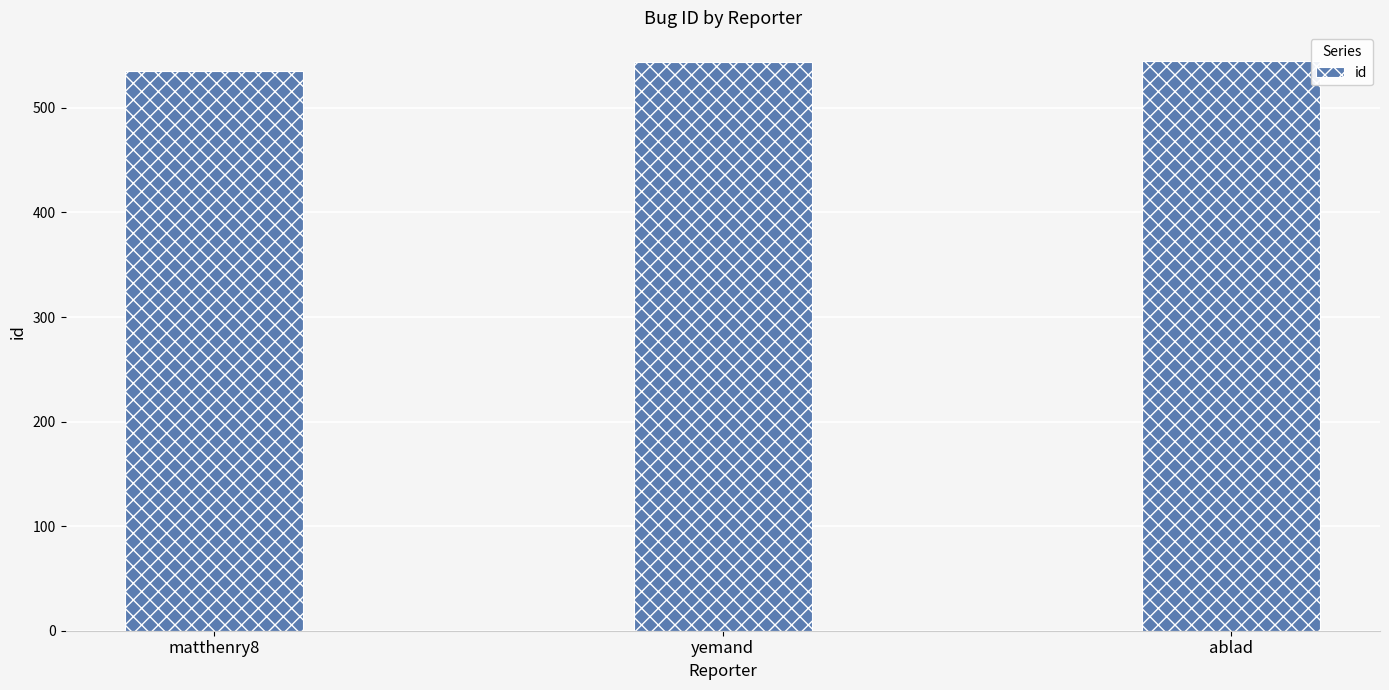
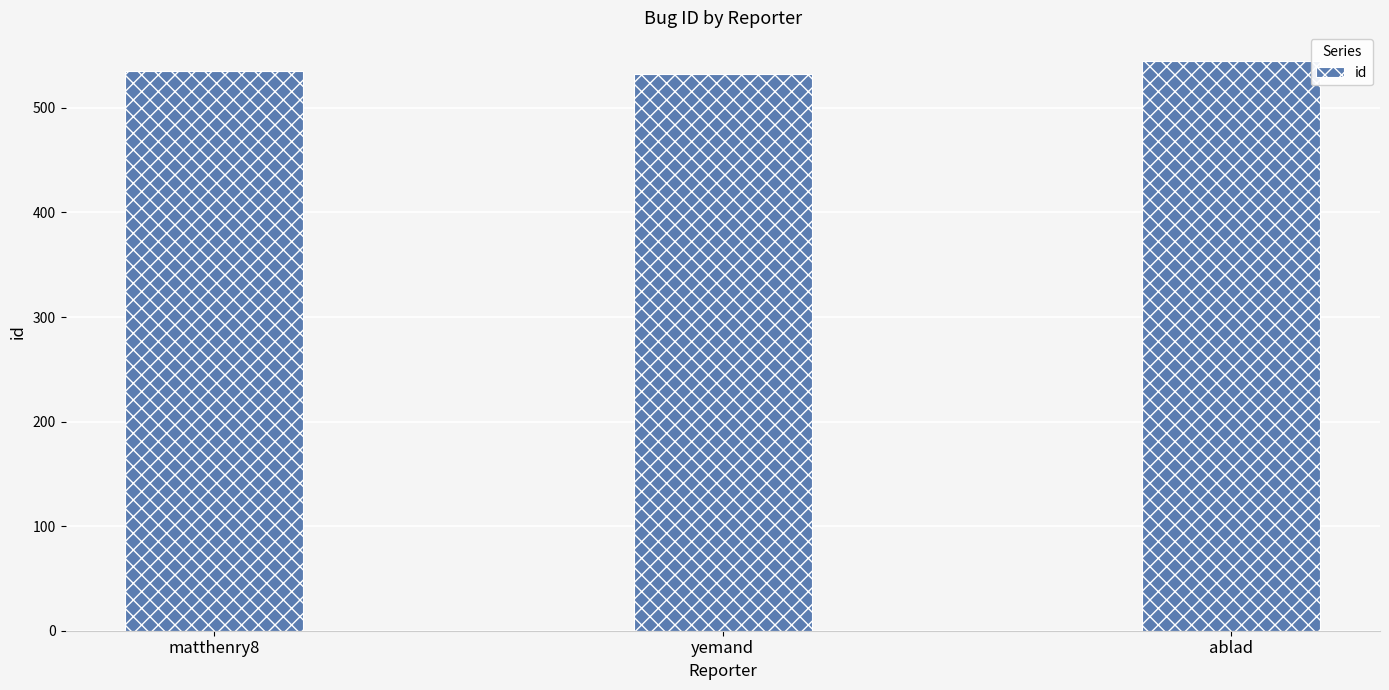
  {
    "matthenry8": 535,
-   "yemand": 544,
+   "yemand": 532,
    "ablad": 545
  }
